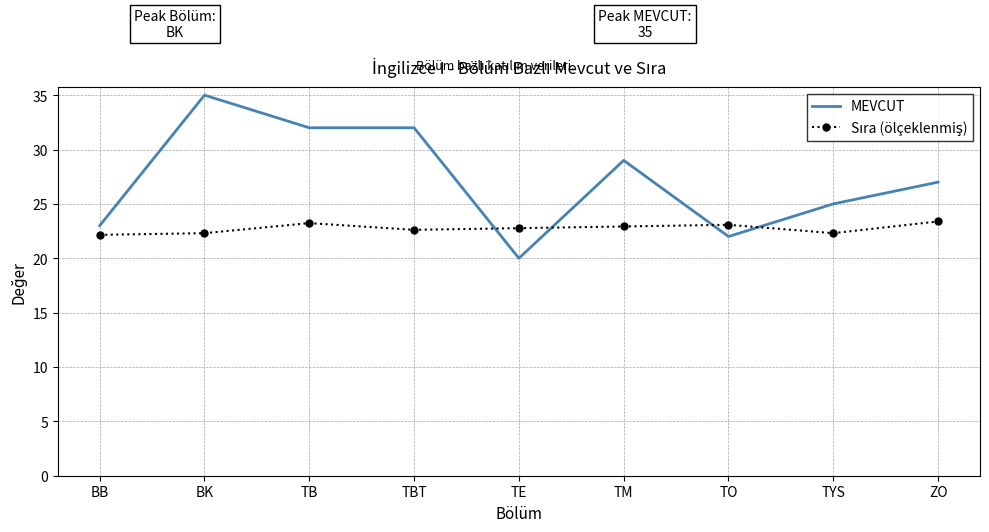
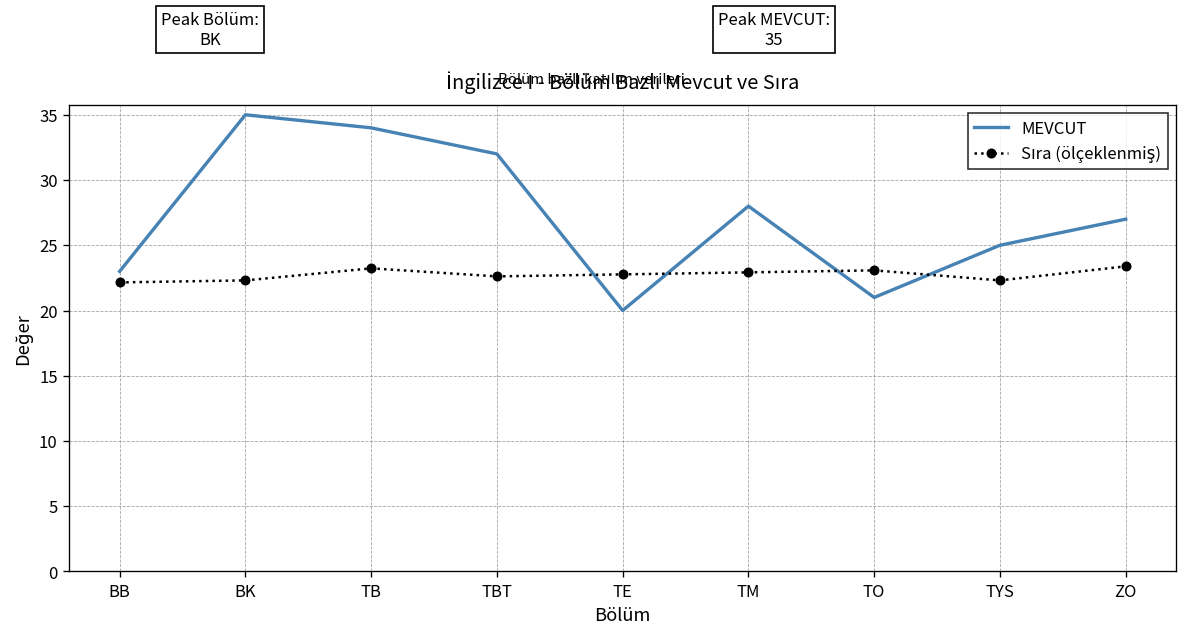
  {
    "MEVCUT": {
      "BB": 23,
      "BK": 35,
-     "TB": 32,
+     "TB": 34,
      "TBT": 32,
      "TE": 20,
-     "TM": 29,
-     "TO": 22,
+     "TM": 28,
+     "TO": 21,
      "TYS": 25,
      "ZO": 27
    },
    "Sıra (ölçeklenmiş)": {
      "BB": 22,
      "BK": 22.3,
      "TB": 23.2,
      "TBT": 22.6,
      "TE": 22.8,
      "TM": 23,
      "TO": 23,
      "TYS": 22.3,
      "ZO": 23.4
    }
  }
